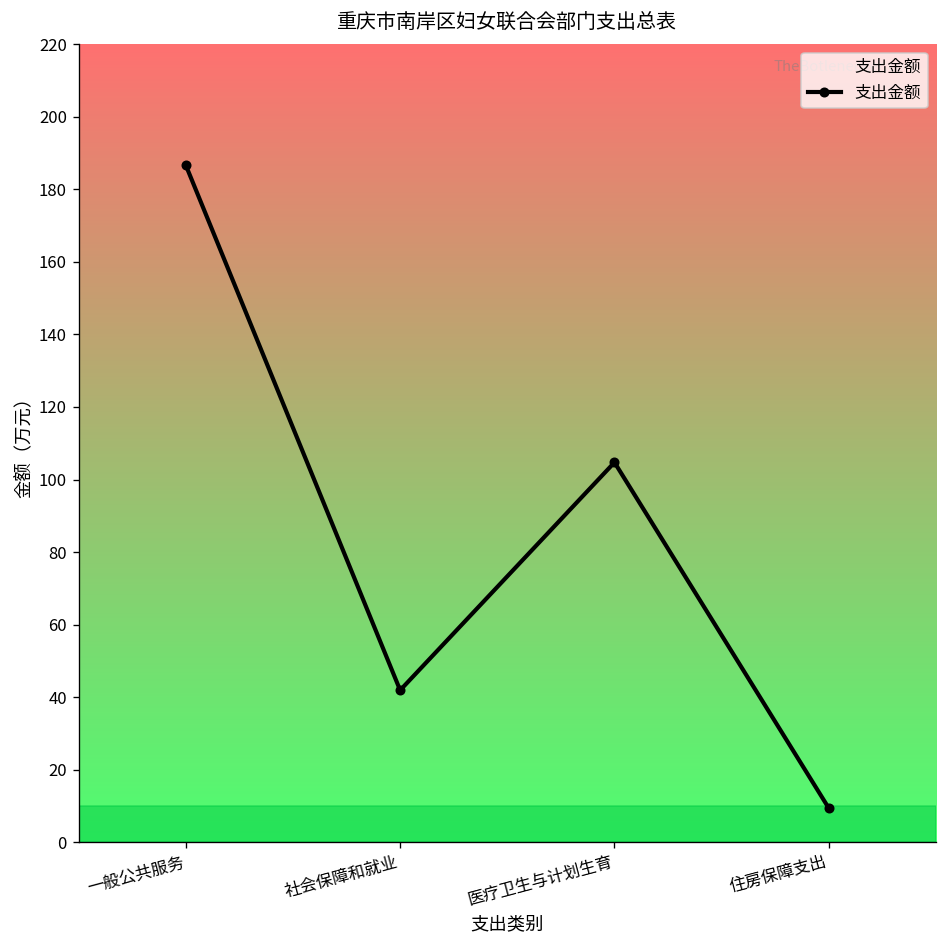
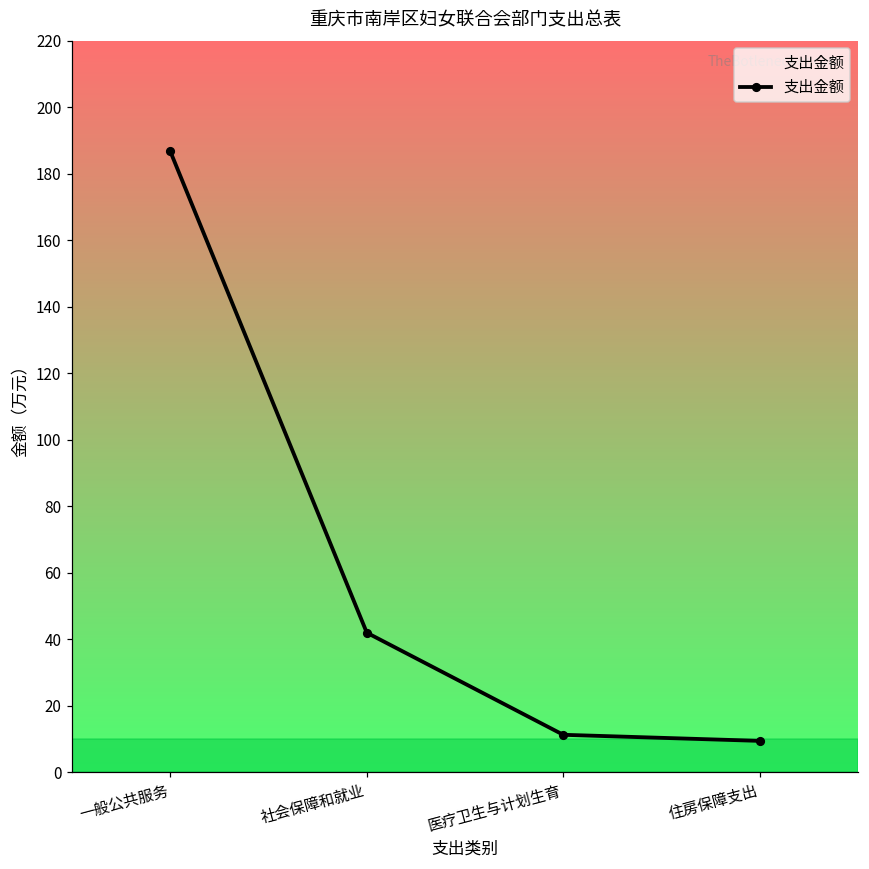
  {
    "一般公共服务": 187,
    "社会保障和就业": 42,
-   "医疗卫生与计划生育": 105
+   "医疗卫生与计划生育": 11
  }
